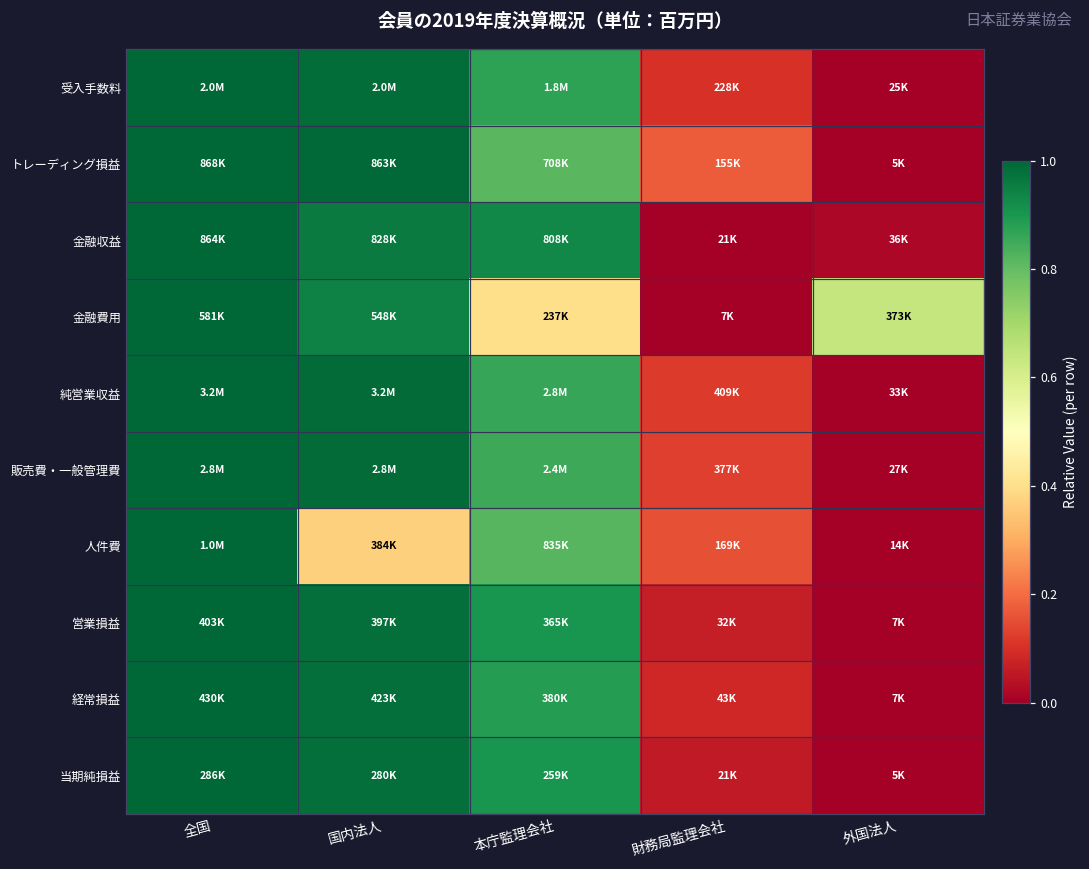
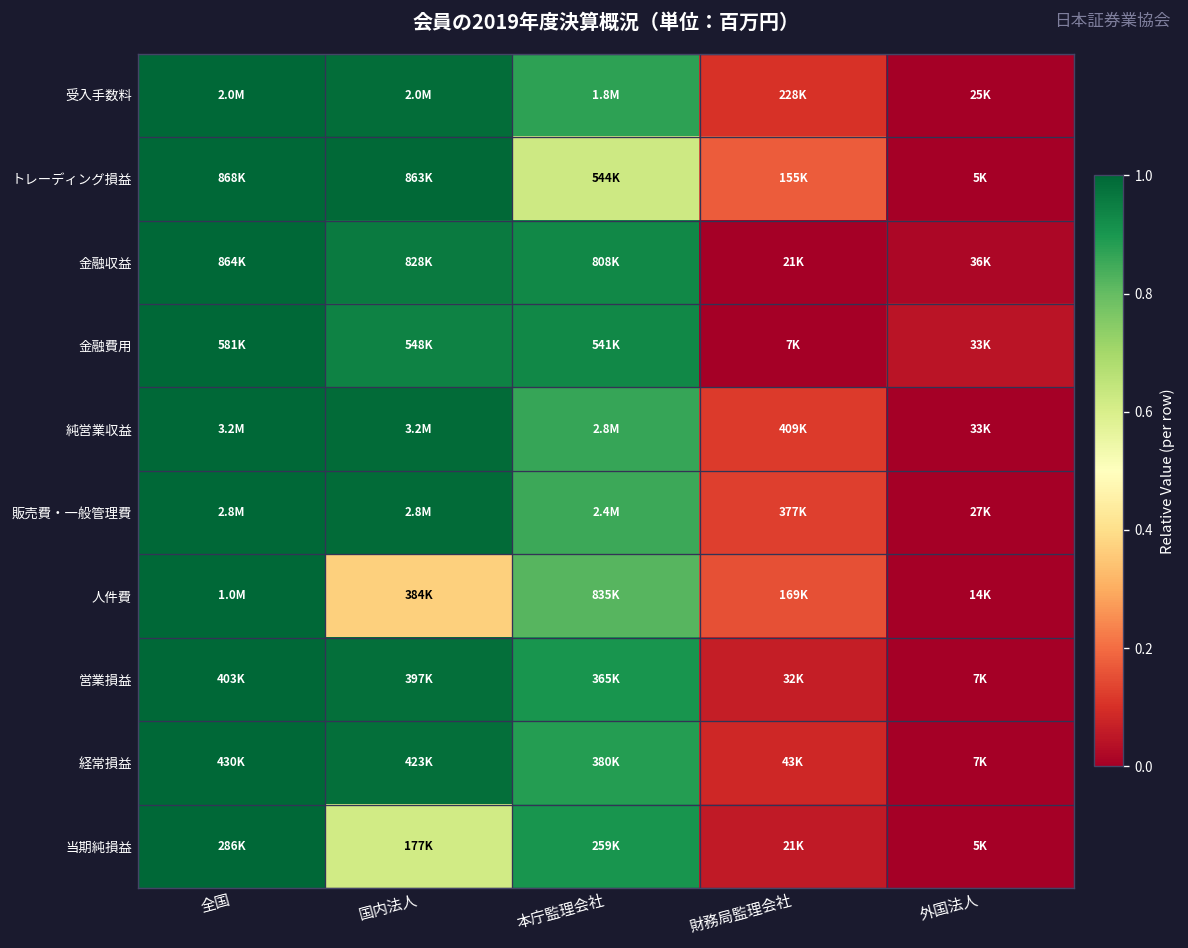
  {
    "受入手数料": {
      "全国": "2.0M",
      "国内法人": "2.0M",
      "本庁監理会社": "1.8M",
      "財務局監理会社": "228K",
      "外国法人": "25K"
    },
    "トレーディング損益": {
      "全国": "868K",
      "国内法人": "863K",
-     "本庁監理会社": "708K",
+     "本庁監理会社": "544K",
      "財務局監理会社": "155K",
      "外国法人": "5K"
    },
    "金融収益": {
      "全国": "864K",
      "国内法人": "828K",
      "本庁監理会社": "808K",
      "財務局監理会社": "21K",
      "外国法人": "36K"
    },
    "金融費用": {
      "全国": "581K",
      "国内法人": "548K",
-     "本庁監理会社": "237K",
+     "本庁監理会社": "541K",
      "財務局監理会社": "7K",
-     "外国法人": "373K"
+     "外国法人": "33K"
    },
    "純営業収益": {
      "全国": "3.2M",
      "国内法人": "3.2M",
      "本庁監理会社": "2.8M",
      "財務局監理会社": "409K",
      "外国法人": "33K"
    },
    "販売費・一般管理費": {
      "全国": "2.8M",
      "国内法人": "2.8M",
      "本庁監理会社": "2.4M",
      "財務局監理会社": "377K",
      "外国法人": "27K"
    },
    "人件費": {
      "全国": "1.0M",
      "国内法人": "384K",
      "本庁監理会社": "835K",
      "財務局監理会社": "169K",
      "外国法人": "14K"
    },
    "営業損益": {
      "全国": "403K",
      "国内法人": "397K",
      "本庁監理会社": "365K",
      "財務局監理会社": "32K",
      "外国法人": "7K"
    },
    "経常損益": {
      "全国": "430K",
      "国内法人": "423K",
      "本庁監理会社": "380K",
      "財務局監理会社": "43K",
      "外国法人": "7K"
    },
    "当期純損益": {
      "全国": "286K",
-     "国内法人": "280K",
+     "国内法人": "177K",
      "本庁監理会社": "259K",
      "財務局監理会社": "21K",
      "外国法人": "5K"
    }
  }
